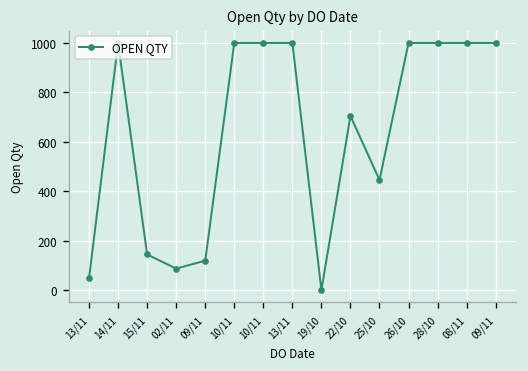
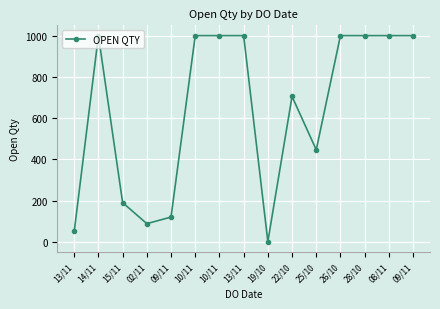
  {
-   "15/11": 150,
+   "15/11": 190,
    "02/11": 90,
    "19/10": 0,
    "22/10": 710,
    "25/10": 450,
    "26/10": 1000,
    "28/10": 1000,
    "08/11": 1000
  }
